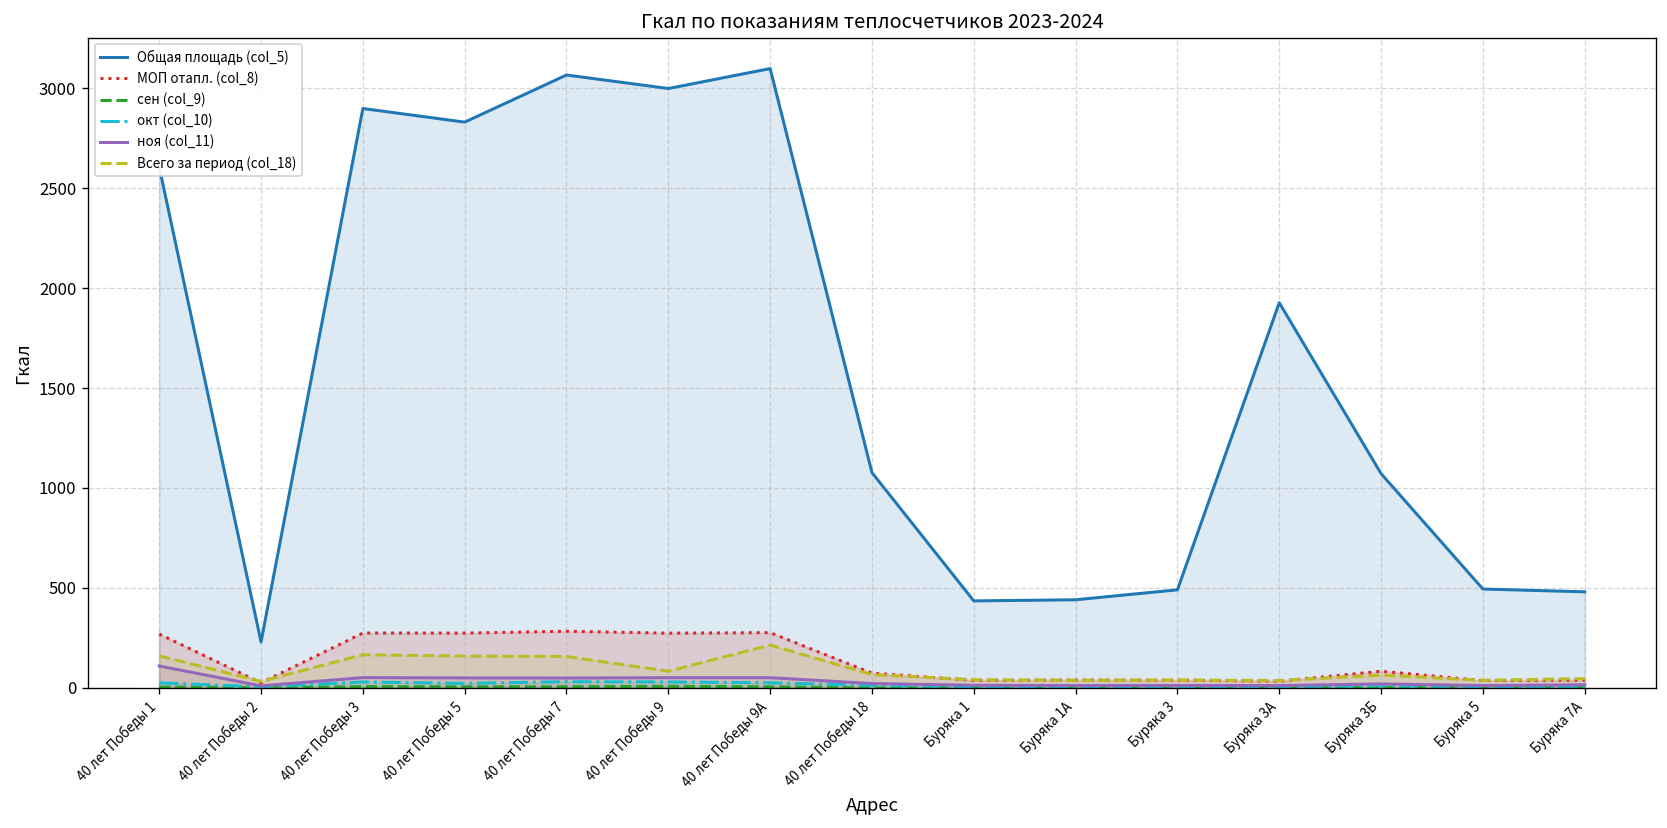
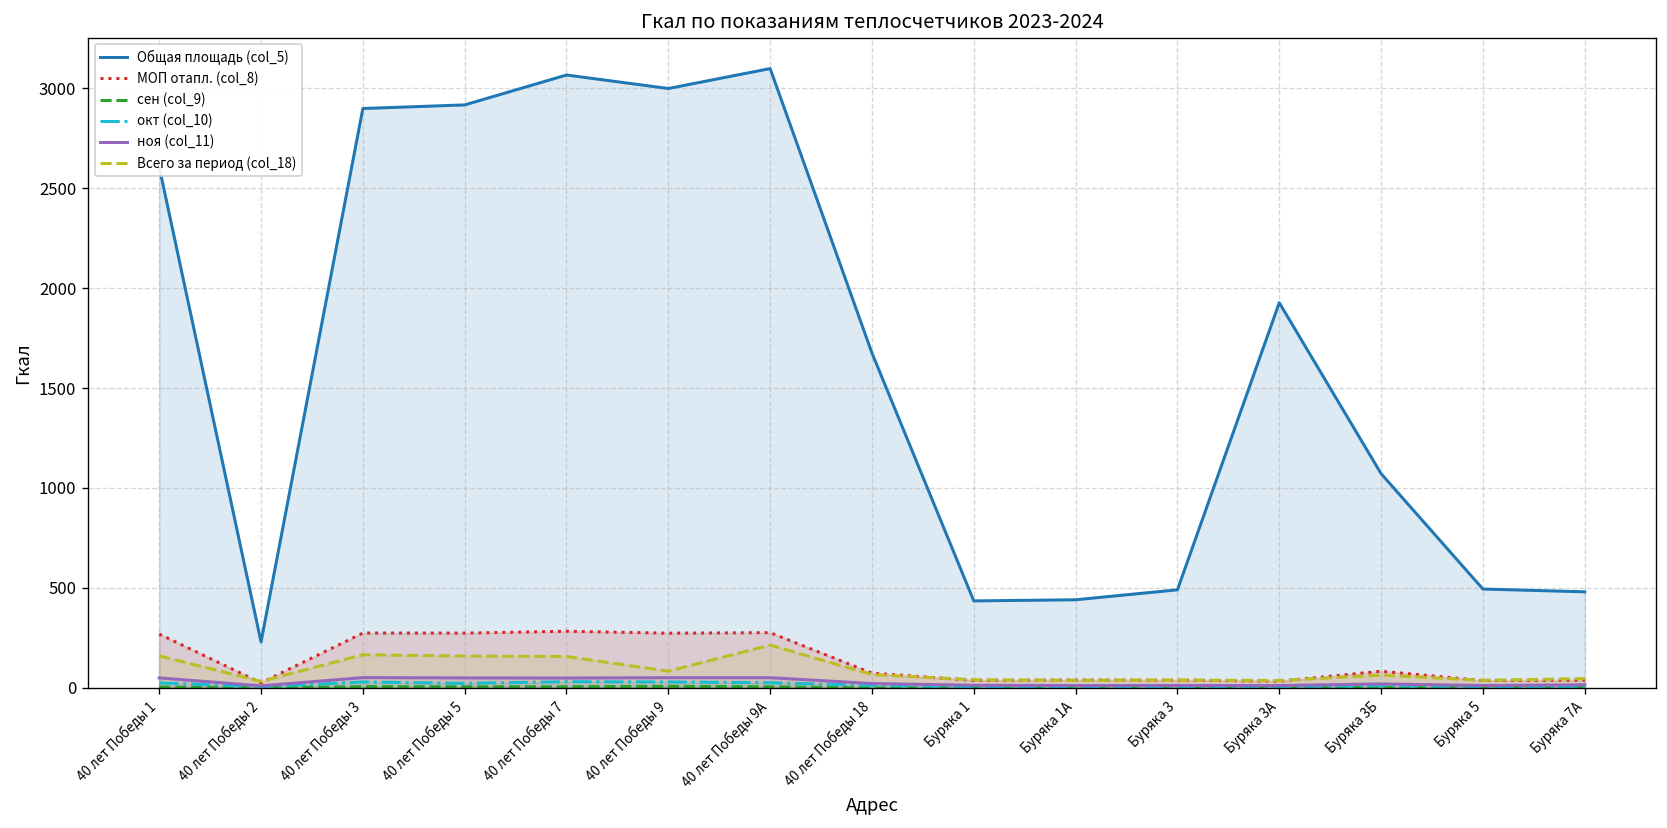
  {
    "Общая площадь (col_5)": {
      "40 лет Победы 2": 230,
      "40 лет Победы 3": 2900,
-     "40 лет Победы 5": 2830,
+     "40 лет Победы 5": 2920,
      "40 лет Победы 7": 3070,
      "40 лет Победы 9": 3000,
      "40 лет Победы 9А": 3100,
-     "40 лет Победы 18": 1080,
+     "40 лет Победы 18": 1680,
      "Буряка 1": 440,
      "Буряка 1А": 440,
      "Буряка 3": 490,
      "Буряка 3А": 1930,
      "Буряка 3Б": 1070,
      "Буряка 5": 490,
      "Буряка 7А": 480
    },
    "МОП отапл. (col_8)": {
      "40 лет Победы 1": 270,
      "40 лет Победы 3": 270,
      "40 лет Победы 5": 270,
      "40 лет Победы 7": 280,
      "40 лет Победы 9": 270,
      "40 лет Победы 9А": 280,
      "Буряка 3Б": 80
    },
    "сен (col_9)": {
      "40 лет Победы 1": 0,
      "40 лет Победы 3": 10,
      "40 лет Победы 5": 10,
      "40 лет Победы 7": 10,
      "40 лет Победы 9": 10,
      "40 лет Победы 9А": 10
    },
    "окт (col_10)": {
      "40 лет Победы 1": 30,
      "40 лет Победы 3": 30,
      "40 лет Победы 5": 20,
      "40 лет Победы 7": 30,
      "40 лет Победы 9": 30,
      "40 лет Победы 9А": 30
    },
    "ноя (col_11)": {
-     "40 лет Победы 1": 110,
+     "40 лет Победы 1": 50,
      "40 лет Победы 3": 50,
      "40 лет Победы 5": 50,
      "40 лет Победы 7": 50,
      "40 лет Победы 9": 50,
      "40 лет Победы 9А": 50
    },
    "Всего за период (col_18)": {
      "40 лет Победы 1": 160,
      "40 лет Победы 3": 170,
      "40 лет Победы 5": 160,
      "40 лет Победы 7": 160,
      "40 лет Победы 9": 80,
      "40 лет Победы 9А": 210,
      "Буряка 3Б": 60
    }
  }
